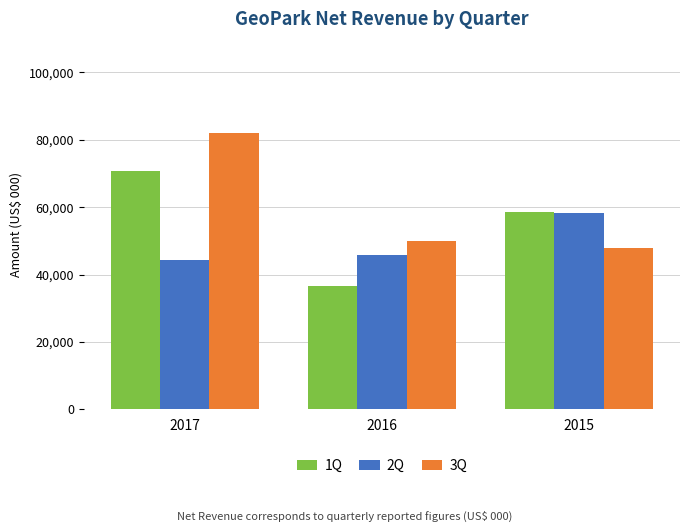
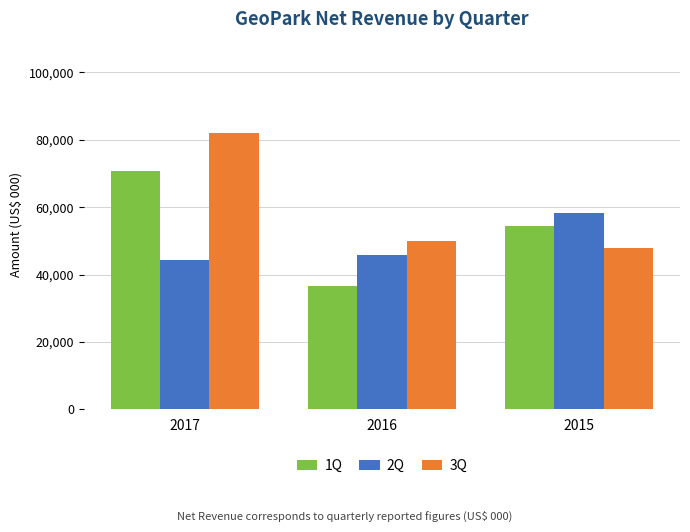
  {
    "1Q": {
      "2017": "71,000",
      "2016": "37,000",
-     "2015": "59,000"
+     "2015": "54,000"
    },
    "2Q": {
      "2017": "44,000",
      "2016": "46,000",
      "2015": "58,000"
    },
    "3Q": {
      "2017": "82,000",
      "2016": "50,000",
      "2015": "48,000"
    }
  }
